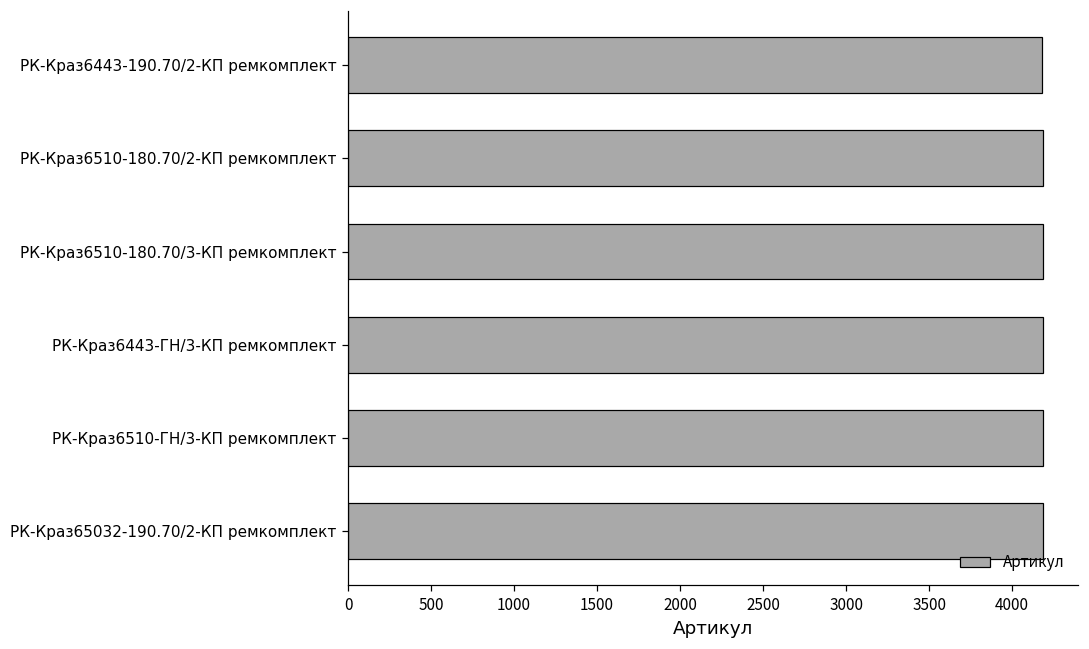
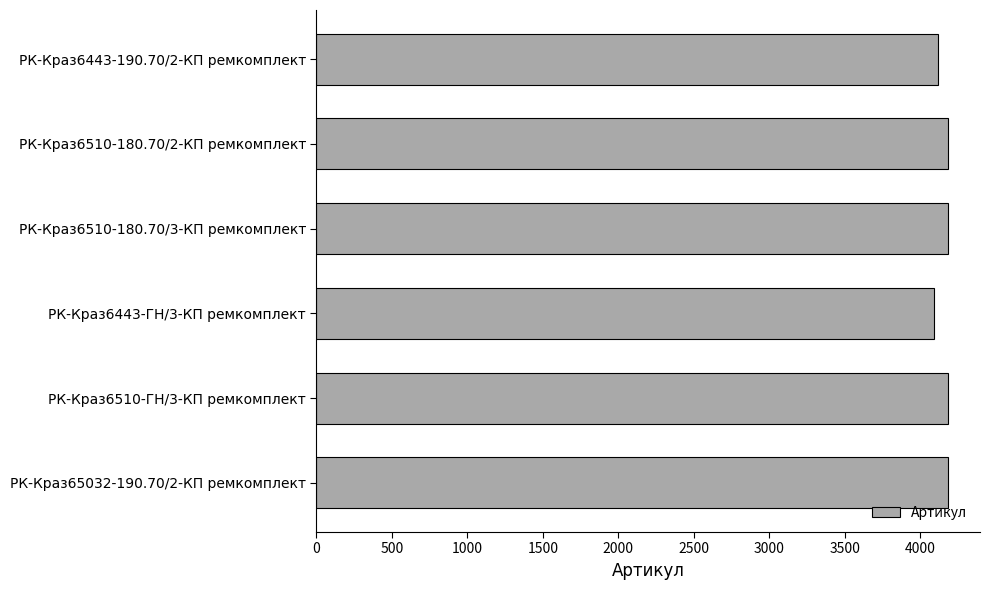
  {
-   "РК-Краз6443-190.70/2-КП ремкомплект": 4180,
+   "РК-Краз6443-190.70/2-КП ремкомплект": 4120,
    "РК-Краз6510-180.70/2-КП ремкомплект": 4190,
    "РК-Краз6510-180.70/3-КП ремкомплект": 4180,
-   "РК-Краз6443-ГН/3-КП ремкомплект": 4180,
+   "РК-Краз6443-ГН/3-КП ремкомплект": 4090,
    "РК-Краз6510-ГН/3-КП ремкомплект": 4190,
    "РК-Краз65032-190.70/2-КП ремкомплект": 4190
  }
